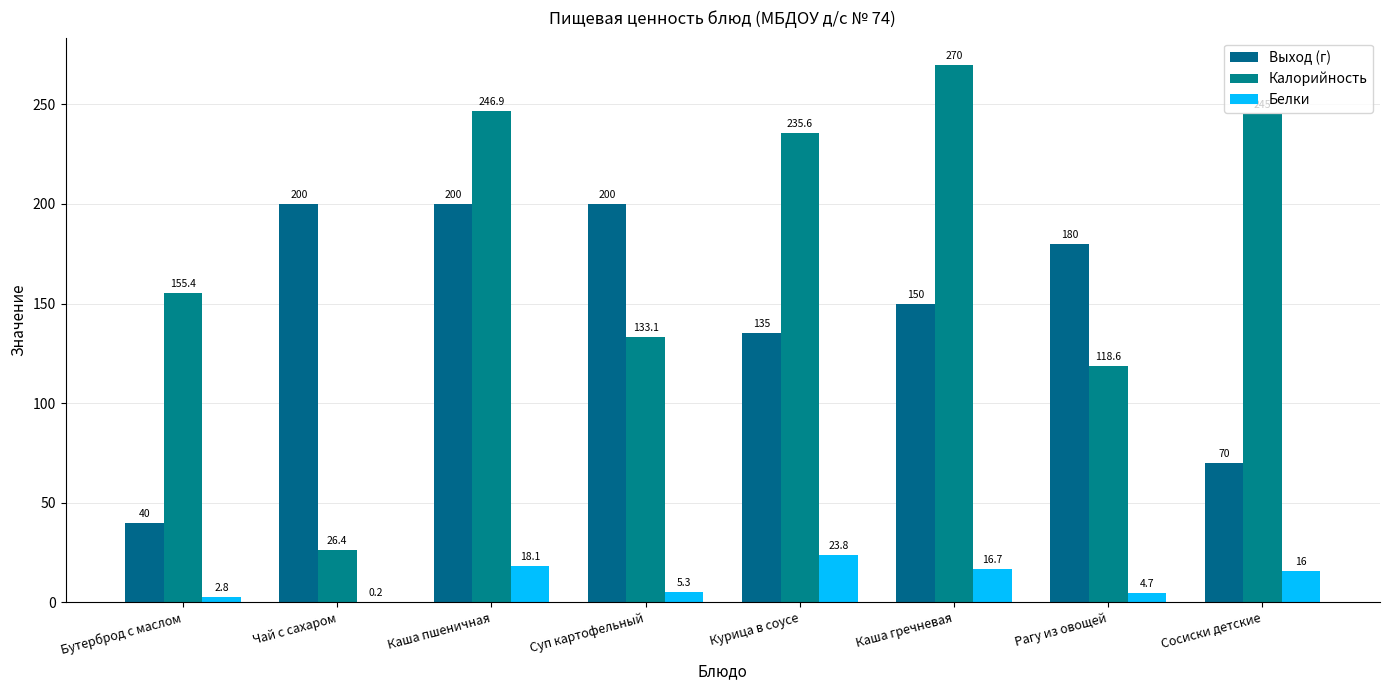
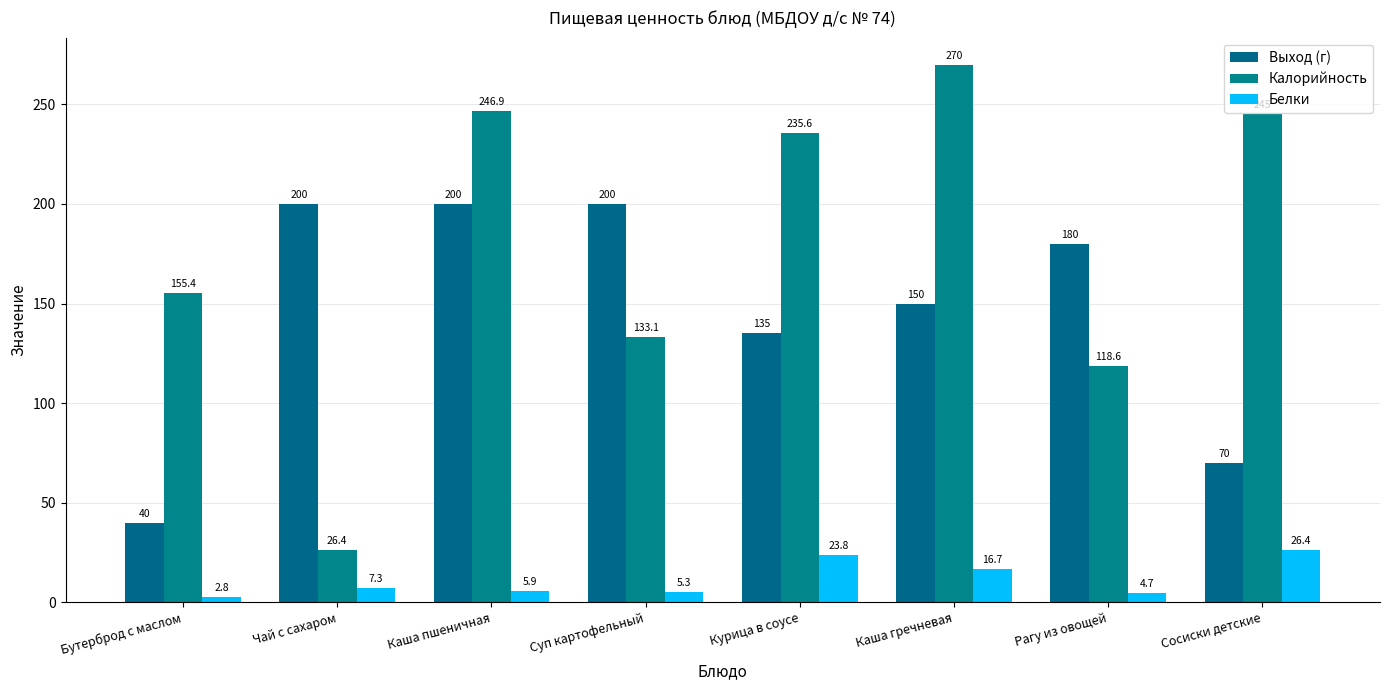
  {
    "Белки": {
      "Бутерброд с маслом": 2.8,
-     "Чай с сахаром": 0.2,
-     "Каша пшеничная": 18.1,
+     "Чай с сахаром": 7.3,
+     "Каша пшеничная": 5.9,
      "Суп картофельный": 5.3,
      "Курица в соусе": 23.8,
      "Каша гречневая": 16.7,
      "Рагу из овощей": 4.7,
-     "Сосиски детские": 16
+     "Сосиски детские": 26.4
    }
  }
